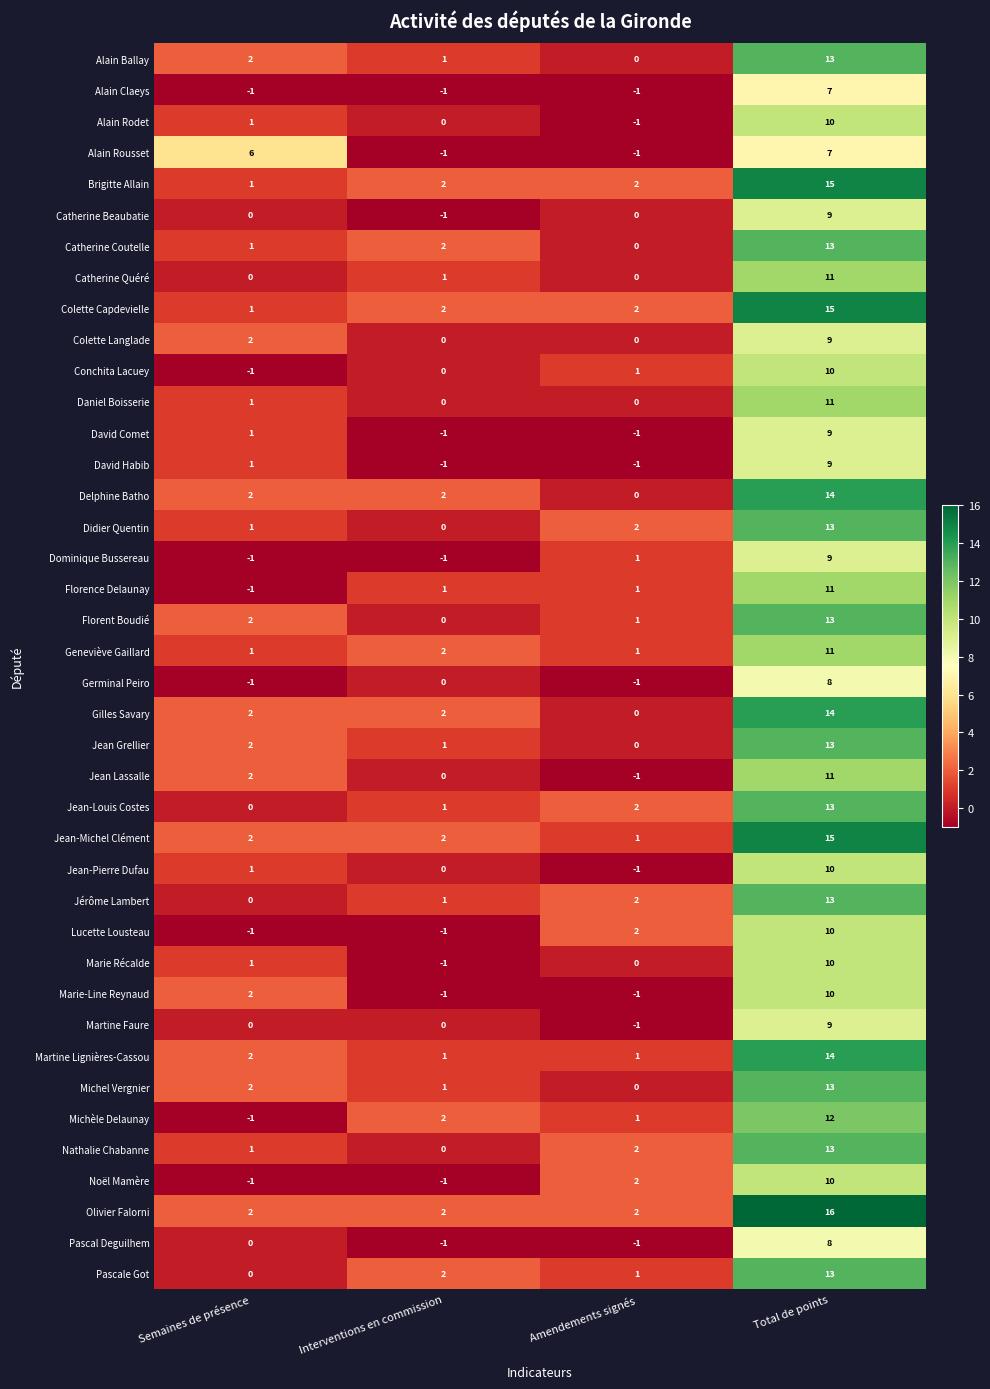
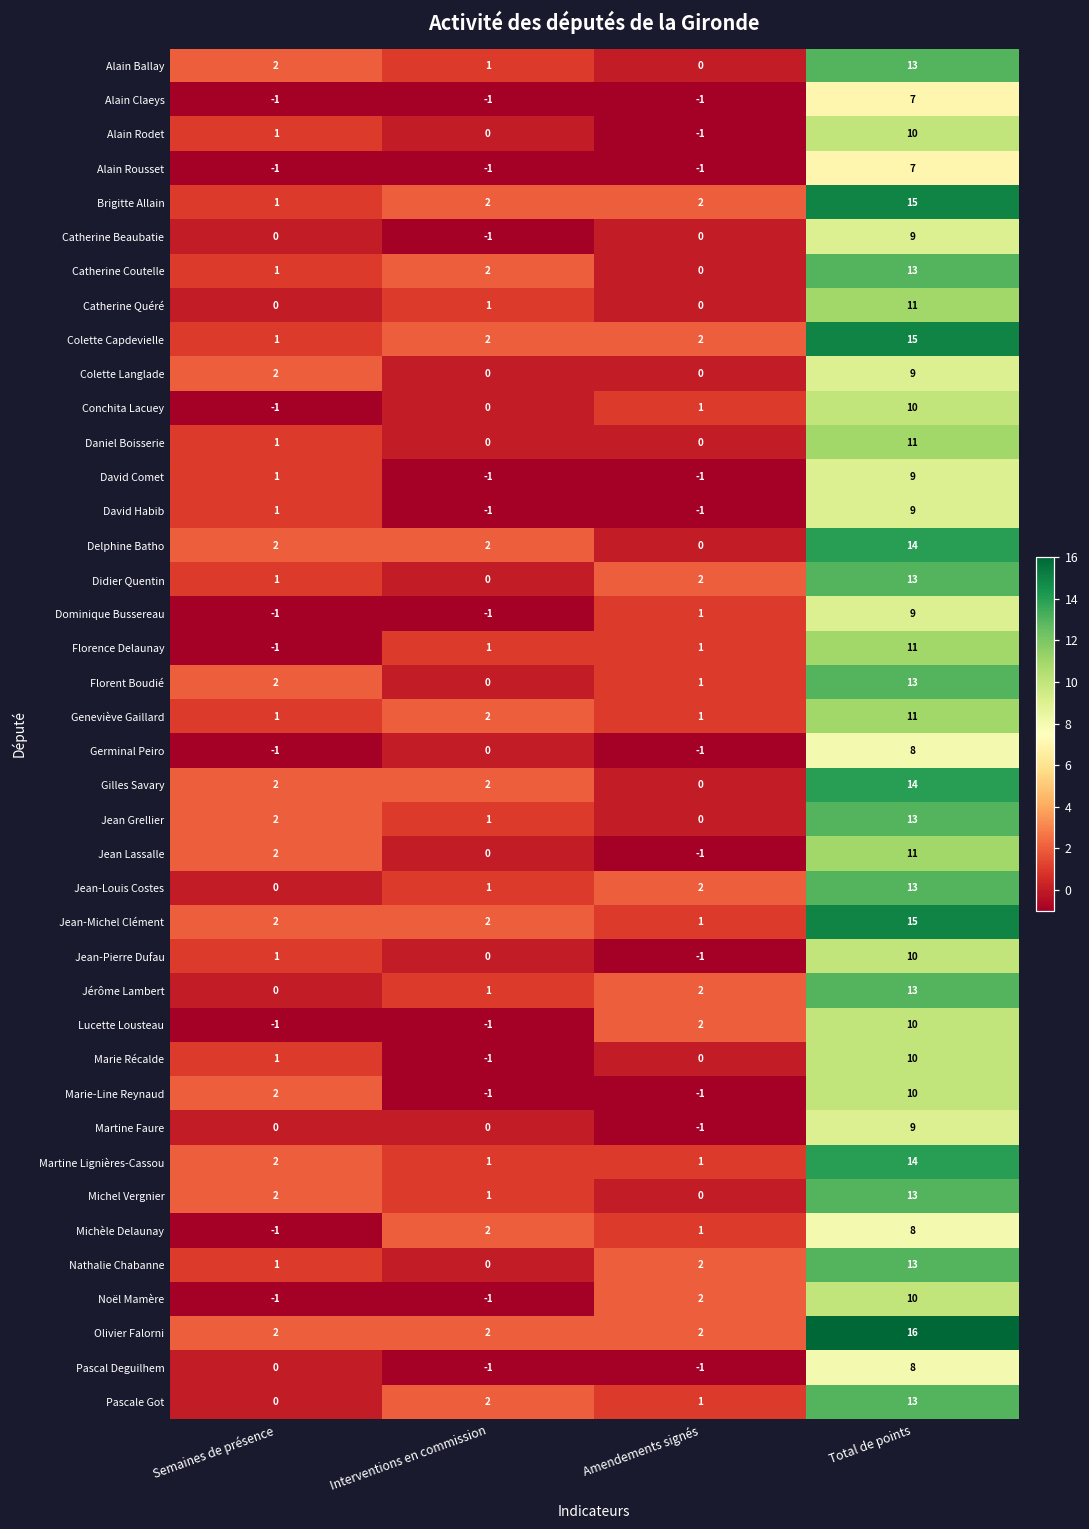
  {
    "Alain Ballay": {
      "Semaines de présence": 2,
      "Interventions en commission": 1,
      "Amendements signés": 0,
      "Total de points": 13
    },
    "Alain Claeys": {
      "Semaines de présence": -1,
      "Interventions en commission": -1,
      "Amendements signés": -1,
      "Total de points": 7
    },
    "Alain Rodet": {
      "Semaines de présence": 1,
      "Interventions en commission": 0,
      "Amendements signés": -1,
      "Total de points": 10
    },
    "Alain Rousset": {
-     "Semaines de présence": 6,
+     "Semaines de présence": -1,
      "Interventions en commission": -1,
      "Amendements signés": -1,
      "Total de points": 7
    },
    "Brigitte Allain": {
      "Semaines de présence": 1,
      "Interventions en commission": 2,
      "Amendements signés": 2,
      "Total de points": 15
    },
    "Catherine Beaubatie": {
      "Semaines de présence": 0,
      "Interventions en commission": -1,
      "Amendements signés": 0,
      "Total de points": 9
    },
    "Catherine Coutelle": {
      "Semaines de présence": 1,
      "Interventions en commission": 2,
      "Amendements signés": 0,
      "Total de points": 13
    },
    "Catherine Quéré": {
      "Semaines de présence": 0,
      "Interventions en commission": 1,
      "Amendements signés": 0,
      "Total de points": 11
    },
    "Colette Capdevielle": {
      "Semaines de présence": 1,
      "Interventions en commission": 2,
      "Amendements signés": 2,
      "Total de points": 15
    },
    "Colette Langlade": {
      "Semaines de présence": 2,
      "Interventions en commission": 0,
      "Amendements signés": 0,
      "Total de points": 9
    },
    "Conchita Lacuey": {
      "Semaines de présence": -1,
      "Interventions en commission": 0,
      "Amendements signés": 1,
      "Total de points": 10
    },
    "Daniel Boisserie": {
      "Semaines de présence": 1,
      "Interventions en commission": 0,
      "Amendements signés": 0,
      "Total de points": 11
    },
    "David Comet": {
      "Semaines de présence": 1,
      "Interventions en commission": -1,
      "Amendements signés": -1,
      "Total de points": 9
    },
    "David Habib": {
      "Semaines de présence": 1,
      "Interventions en commission": -1,
      "Amendements signés": -1,
      "Total de points": 9
    },
    "Delphine Batho": {
      "Semaines de présence": 2,
      "Interventions en commission": 2,
      "Amendements signés": 0,
      "Total de points": 14
    },
    "Didier Quentin": {
      "Semaines de présence": 1,
      "Interventions en commission": 0,
      "Amendements signés": 2,
      "Total de points": 13
    },
    "Dominique Bussereau": {
      "Semaines de présence": -1,
      "Interventions en commission": -1,
      "Amendements signés": 1,
      "Total de points": 9
    },
    "Florence Delaunay": {
      "Semaines de présence": -1,
      "Interventions en commission": 1,
      "Amendements signés": 1,
      "Total de points": 11
    },
    "Florent Boudié": {
      "Semaines de présence": 2,
      "Interventions en commission": 0,
      "Amendements signés": 1,
      "Total de points": 13
    },
    "Geneviève Gaillard": {
      "Semaines de présence": 1,
      "Interventions en commission": 2,
      "Amendements signés": 1,
      "Total de points": 11
    },
    "Germinal Peiro": {
      "Semaines de présence": -1,
      "Interventions en commission": 0,
      "Amendements signés": -1,
      "Total de points": 8
    },
    "Gilles Savary": {
      "Semaines de présence": 2,
      "Interventions en commission": 2,
      "Amendements signés": 0,
      "Total de points": 14
    },
    "Jean Grellier": {
      "Semaines de présence": 2,
      "Interventions en commission": 1,
      "Amendements signés": 0,
      "Total de points": 13
    },
    "Jean Lassalle": {
      "Semaines de présence": 2,
      "Interventions en commission": 0,
      "Amendements signés": -1,
      "Total de points": 11
    },
    "Jean-Louis Costes": {
      "Semaines de présence": 0,
      "Interventions en commission": 1,
      "Amendements signés": 2,
      "Total de points": 13
    },
    "Jean-Michel Clément": {
      "Semaines de présence": 2,
      "Interventions en commission": 2,
      "Amendements signés": 1,
      "Total de points": 15
    },
    "Jean-Pierre Dufau": {
      "Semaines de présence": 1,
      "Interventions en commission": 0,
      "Amendements signés": -1,
      "Total de points": 10
    },
    "Jérôme Lambert": {
      "Semaines de présence": 0,
      "Interventions en commission": 1,
      "Amendements signés": 2,
      "Total de points": 13
    },
    "Lucette Lousteau": {
      "Semaines de présence": -1,
      "Interventions en commission": -1,
      "Amendements signés": 2,
      "Total de points": 10
    },
    "Marie Récalde": {
      "Semaines de présence": 1,
      "Interventions en commission": -1,
      "Amendements signés": 0,
      "Total de points": 10
    },
    "Marie-Line Reynaud": {
      "Semaines de présence": 2,
      "Interventions en commission": -1,
      "Amendements signés": -1,
      "Total de points": 10
    },
    "Martine Faure": {
      "Semaines de présence": 0,
      "Interventions en commission": 0,
      "Amendements signés": -1,
      "Total de points": 9
    },
    "Martine Lignières-Cassou": {
      "Semaines de présence": 2,
      "Interventions en commission": 1,
      "Amendements signés": 1,
      "Total de points": 14
    },
    "Michel Vergnier": {
      "Semaines de présence": 2,
      "Interventions en commission": 1,
      "Amendements signés": 0,
      "Total de points": 13
    },
    "Michèle Delaunay": {
      "Semaines de présence": -1,
      "Interventions en commission": 2,
      "Amendements signés": 1,
-     "Total de points": 12
+     "Total de points": 8
    },
    "Nathalie Chabanne": {
      "Semaines de présence": 1,
      "Interventions en commission": 0,
      "Amendements signés": 2,
      "Total de points": 13
    },
    "Noël Mamère": {
      "Semaines de présence": -1,
      "Interventions en commission": -1,
      "Amendements signés": 2,
      "Total de points": 10
    },
    "Olivier Falorni": {
      "Semaines de présence": 2,
      "Interventions en commission": 2,
      "Amendements signés": 2,
      "Total de points": 16
    },
    "Pascal Deguilhem": {
      "Semaines de présence": 0,
      "Interventions en commission": -1,
      "Amendements signés": -1,
      "Total de points": 8
    },
    "Pascale Got": {
      "Semaines de présence": 0,
      "Interventions en commission": 2,
      "Amendements signés": 1,
      "Total de points": 13
    }
  }
